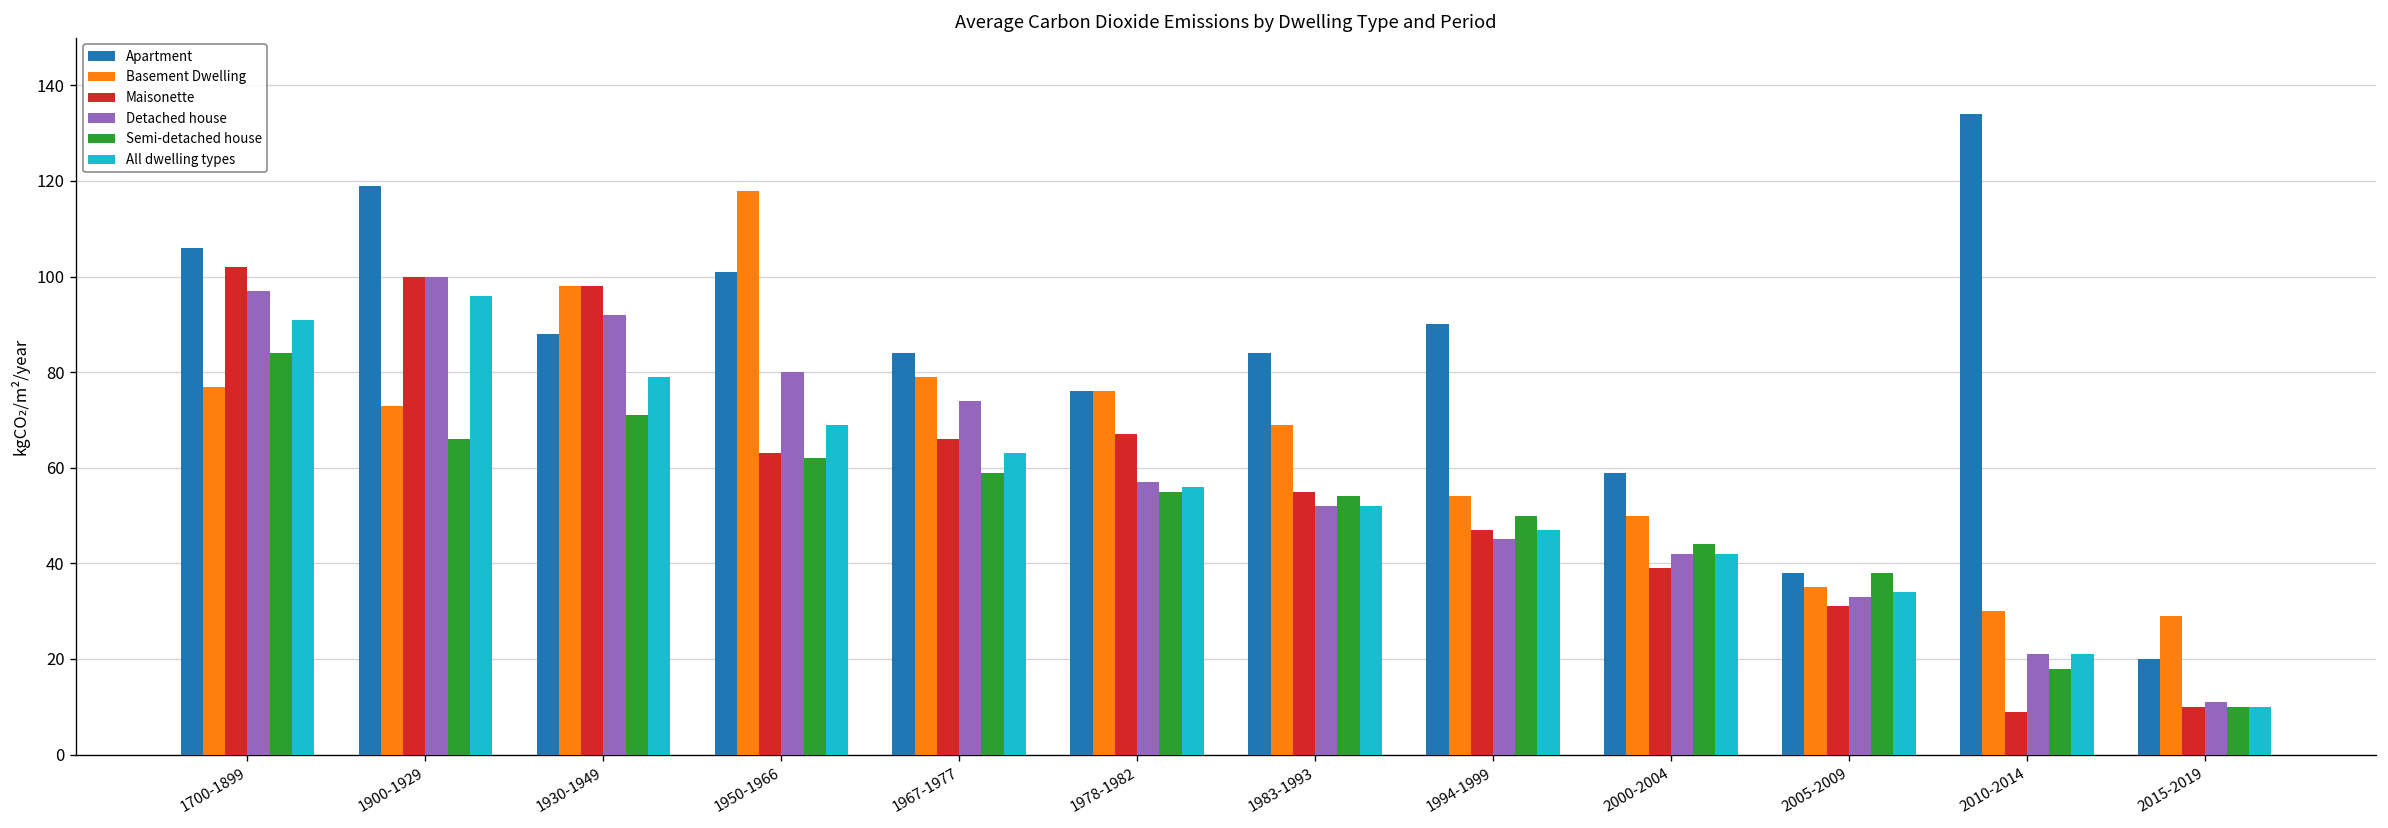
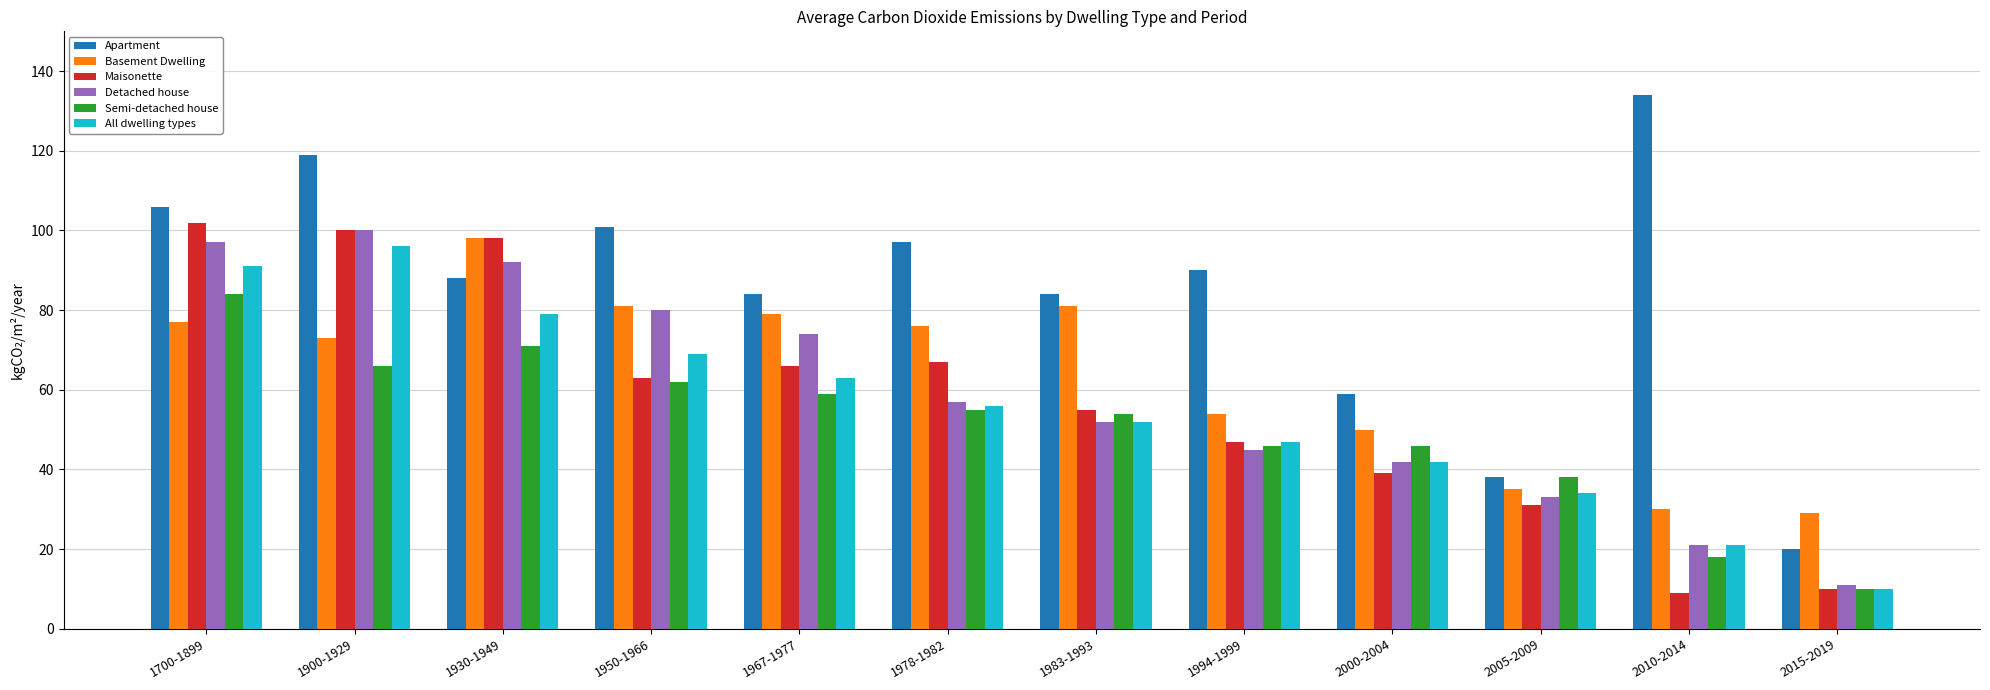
  {
    "Apartment": {
      "1700-1899": 106,
      "1900-1929": 119,
      "1930-1949": 88,
      "1950-1966": 101,
      "1967-1977": 84,
-     "1978-1982": 76,
+     "1978-1982": 97,
      "1983-1993": 84,
      "1994-1999": 90,
      "2000-2004": 59,
      "2005-2009": 38,
      "2010-2014": 134,
      "2015-2019": 20
    },
    "Basement Dwelling": {
      "1700-1899": 77,
      "1900-1929": 73,
      "1930-1949": 98,
-     "1950-1966": 118,
+     "1950-1966": 81,
      "1967-1977": 79,
      "1978-1982": 76,
-     "1983-1993": 69,
+     "1983-1993": 81,
      "1994-1999": 54,
      "2000-2004": 50,
      "2005-2009": 35,
      "2010-2014": 30,
      "2015-2019": 29
    },
    "Maisonette": {
      "1700-1899": 102,
      "1900-1929": 100,
      "1930-1949": 98,
      "1950-1966": 63,
      "1967-1977": 66,
      "1978-1982": 67,
      "1983-1993": 55,
      "1994-1999": 47,
      "2000-2004": 39,
      "2005-2009": 31,
      "2010-2014": 9,
      "2015-2019": 10
    },
    "Detached house": {
      "1700-1899": 97,
      "1900-1929": 100,
      "1930-1949": 92,
      "1950-1966": 80,
      "1967-1977": 74,
      "1978-1982": 57,
      "1983-1993": 52,
      "1994-1999": 45,
      "2000-2004": 42,
      "2005-2009": 33,
      "2010-2014": 21,
      "2015-2019": 11
    },
    "Semi-detached house": {
      "1700-1899": 84,
      "1900-1929": 66,
      "1930-1949": 71,
      "1950-1966": 62,
      "1967-1977": 59,
      "1978-1982": 55,
      "1983-1993": 54,
-     "1994-1999": 50,
-     "2000-2004": 44,
+     "1994-1999": 46,
+     "2000-2004": 46,
      "2005-2009": 38,
      "2010-2014": 18,
      "2015-2019": 10
    },
    "All dwelling types": {
      "1700-1899": 91,
      "1900-1929": 96,
      "1930-1949": 79,
      "1950-1966": 69,
      "1967-1977": 63,
      "1978-1982": 56,
      "1983-1993": 52,
      "1994-1999": 47,
      "2000-2004": 42,
      "2005-2009": 34,
      "2010-2014": 21,
      "2015-2019": 10
    }
  }
